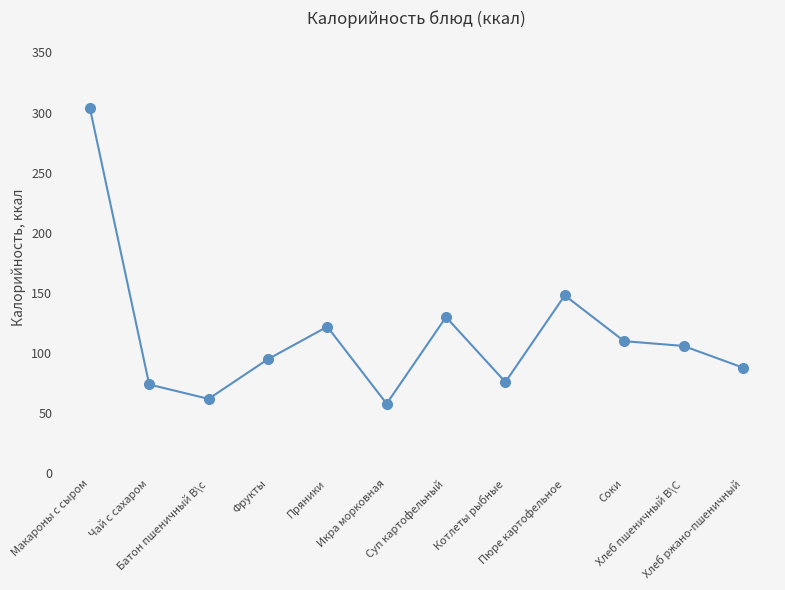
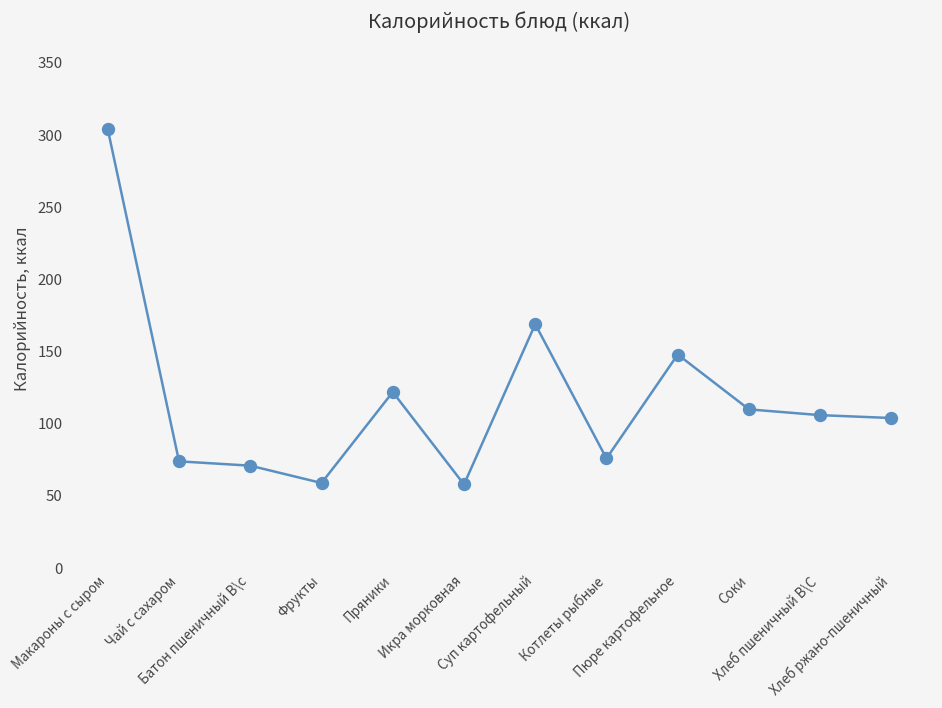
  {
    "Макароны с сыром": 304,
    "Чай с сахаром": 74,
-   "Батон пшеничный В\\с": 62,
-   "Фрукты": 95,
+   "Батон пшеничный В\\с": 71,
+   "Фрукты": 59,
    "Пряники": 122,
    "Икра морковная": 58,
-   "Суп картофельный": 130,
+   "Суп картофельный": 169,
    "Котлеты рыбные": 76,
    "Пюре картофельное": 148,
    "Соки": 110,
    "Хлеб пшеничный В\\С": 106,
-   "Хлеб ржано-пшеничный": 88
+   "Хлеб ржано-пшеничный": 104
  }
